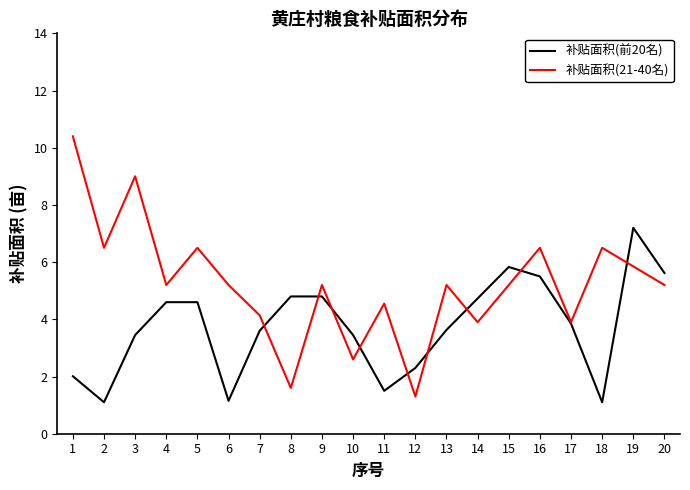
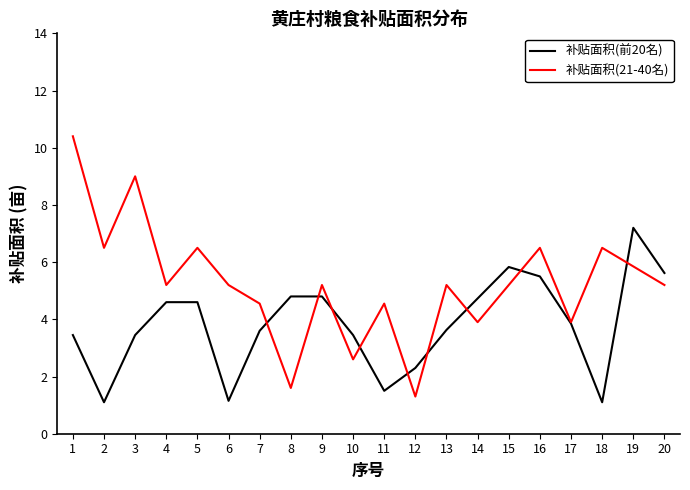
  {
    "补贴面积(前20名)": {
-     "1": 2.0,
+     "1": 3.5,
      "2": 1.1,
      "3": 3.5,
      "4": 4.6,
      "5": 4.6,
      "6": 1.2,
      "7": 3.6,
      "8": 4.8,
      "9": 4.8,
      "10": 3.5,
      "11": 1.5,
      "12": 2.3,
      "13": 3.6,
      "14": 4.7,
      "15": 5.8,
      "16": 5.5,
      "18": 1.1,
      "19": 7.2,
      "20": 5.6
    },
    "补贴面积(21-40名)": {
      "1": 10.4,
      "2": 6.5,
      "3": 9.0,
      "4": 5.2,
      "5": 6.5,
      "6": 5.2,
-     "7": 4.1,
+     "7": 4.6,
      "8": 1.6,
      "9": 5.2,
      "10": 2.6,
      "11": 4.6,
      "12": 1.3,
      "13": 5.2,
      "14": 3.9,
      "15": 5.2,
      "16": 6.5,
      "18": 6.5,
      "19": 5.9,
      "20": 5.2
    }
  }
